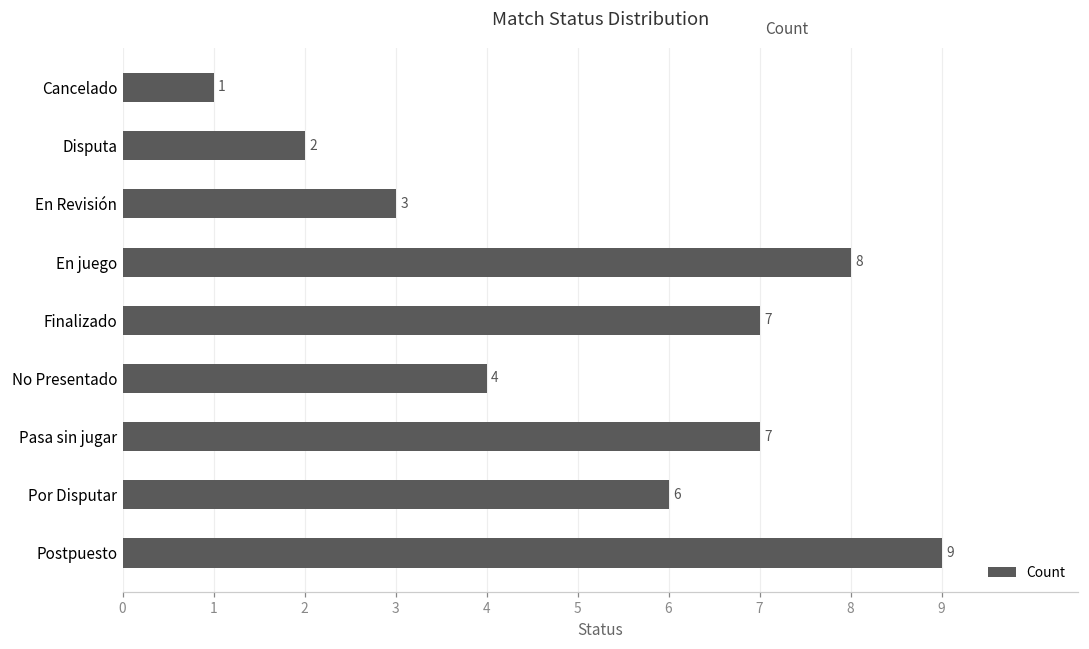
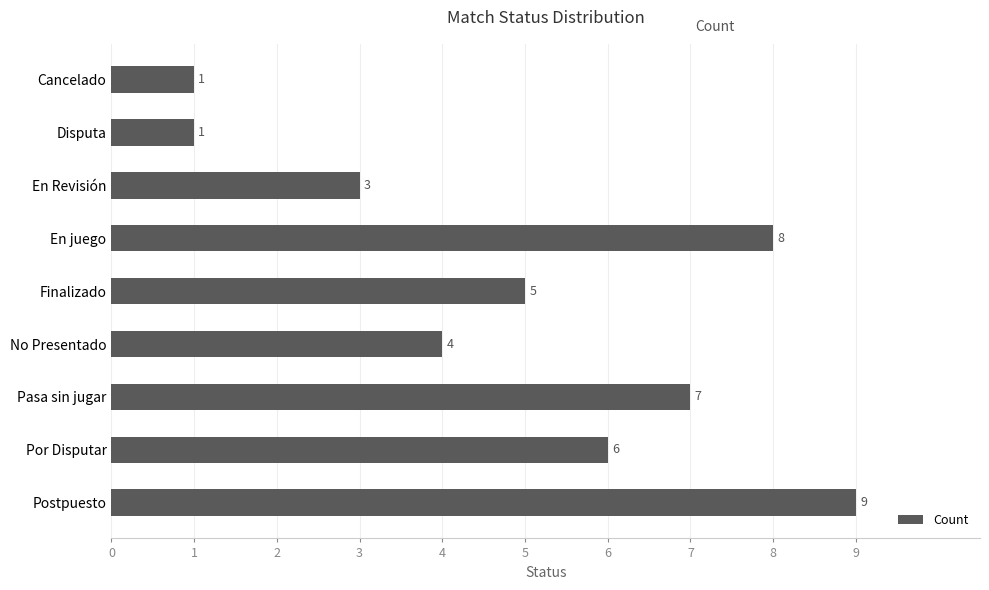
  {
    "Cancelado": 1,
-   "Disputa": 2,
+   "Disputa": 1,
    "En Revisión": 3,
    "En juego": 8,
-   "Finalizado": 7,
+   "Finalizado": 5,
    "No Presentado": 4,
    "Pasa sin jugar": 7,
    "Por Disputar": 6,
    "Postpuesto": 9
  }
